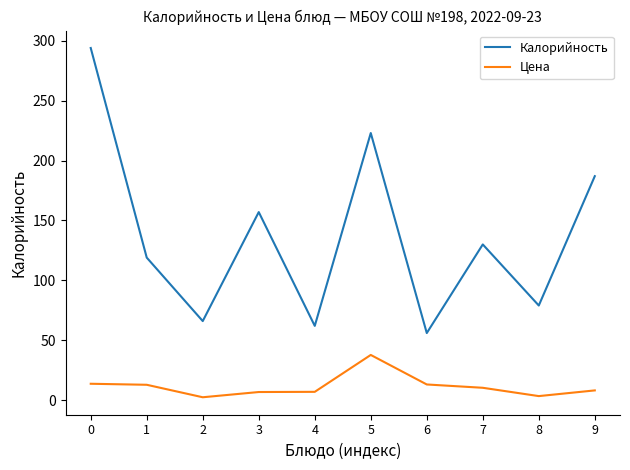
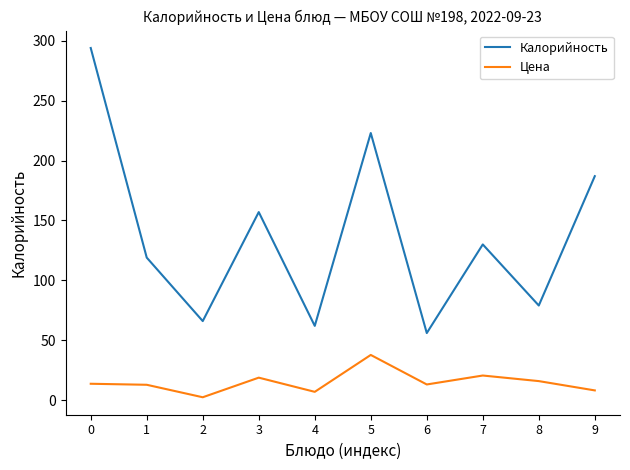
  {
    "Калорийность": {
      "0": 294,
      "1": 119,
      "2": 66,
      "3": 157,
      "4": 62,
      "5": 223,
      "6": 56,
      "7": 130,
      "8": 79,
      "9": 187
    },
    "Цена": {
      "0": 14,
      "1": 13,
      "2": 2,
-     "3": 7,
+     "3": 19,
      "4": 7,
      "5": 38,
      "6": 13,
-     "7": 10,
-     "8": 3,
+     "7": 21,
+     "8": 16,
      "9": 8
    }
  }
